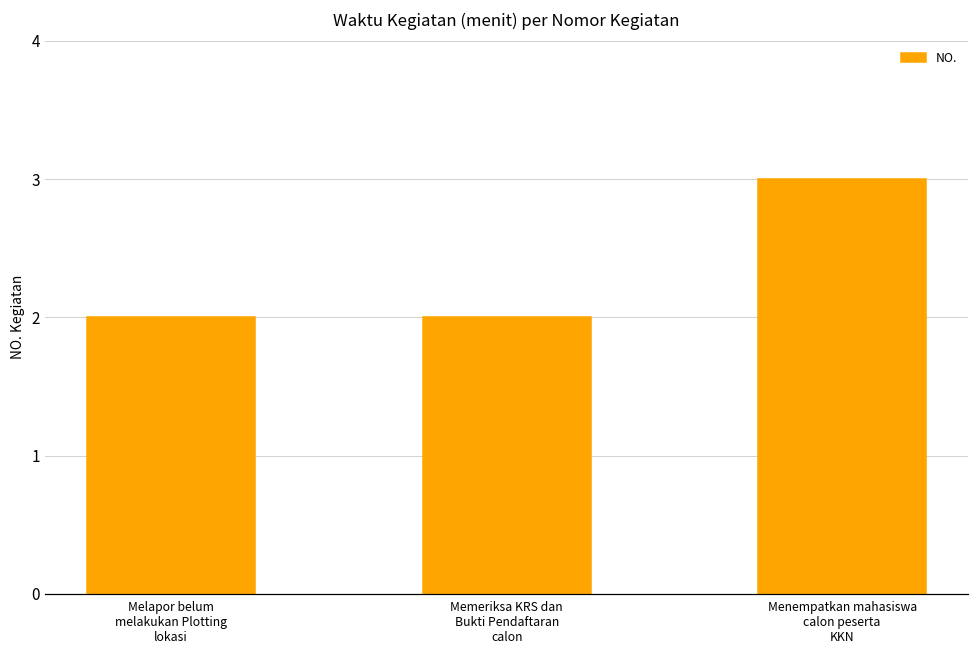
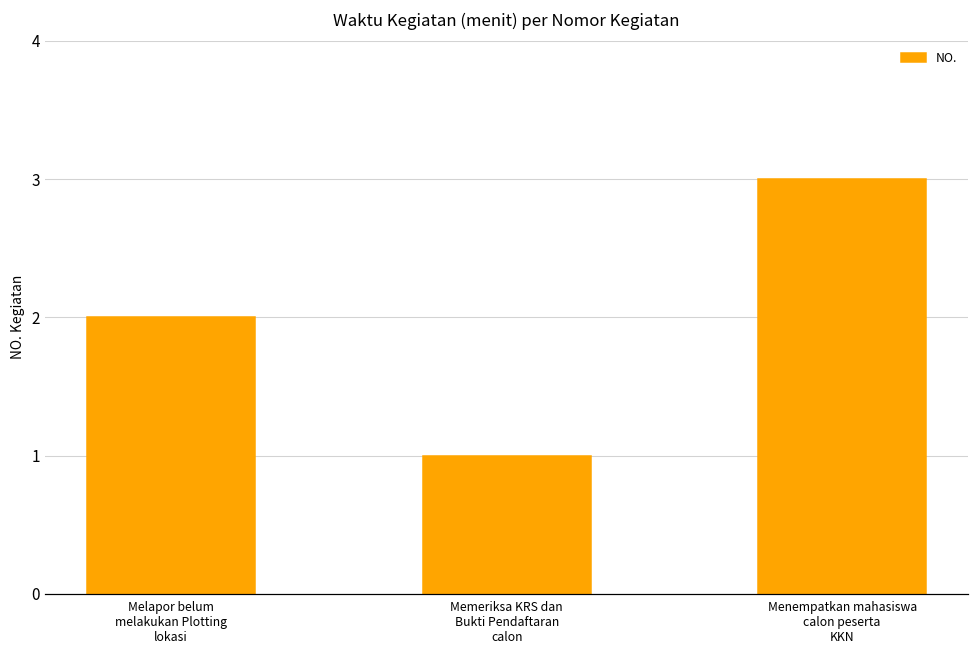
  {
    "Melapor belum melakukan Plotting lokasi": 2,
-   "Memeriksa KRS dan Bukti Pendaftaran calon": 2,
+   "Memeriksa KRS dan Bukti Pendaftaran calon": 1,
    "Menempatkan mahasiswa calon peserta KKN": 3
  }
